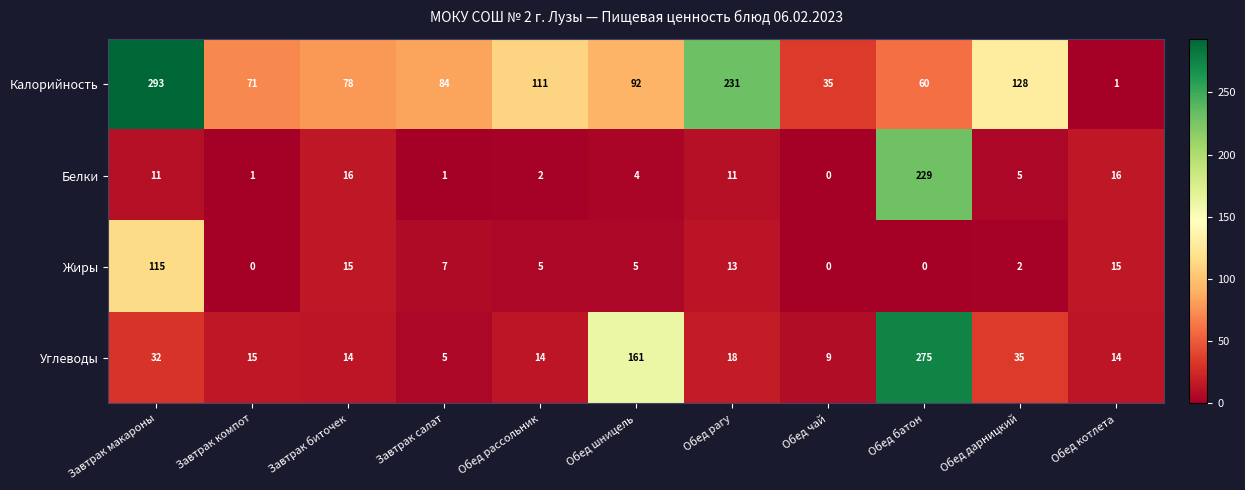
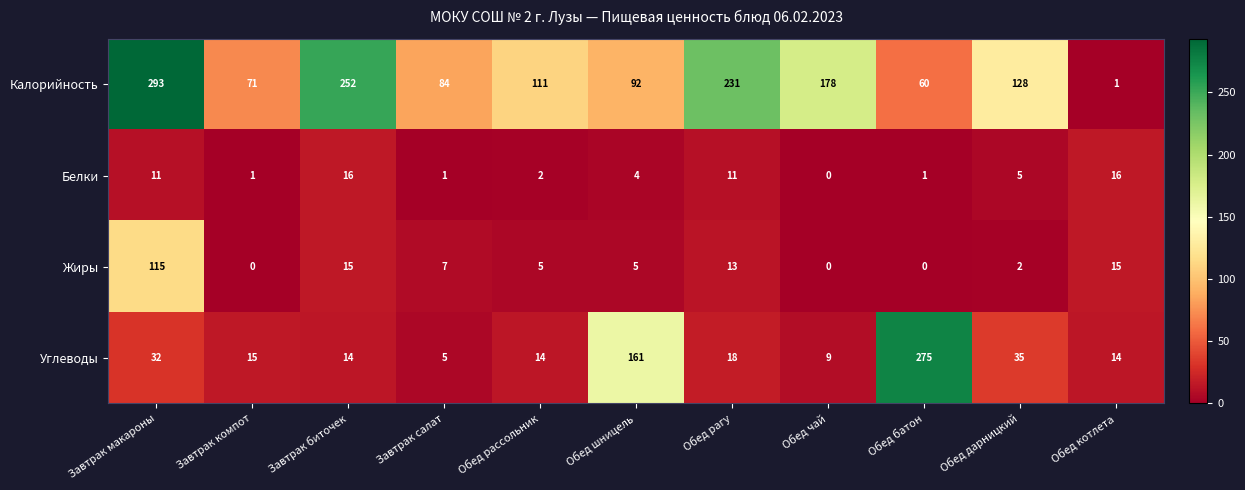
  {
    "Калорийность": {
      "Завтрак макароны": 293,
      "Завтрак компот": 71,
-     "Завтрак биточек": 78,
+     "Завтрак биточек": 252,
      "Завтрак салат": 84,
      "Обед рассольник": 111,
      "Обед шницель": 92,
      "Обед рагу": 231,
-     "Обед чай": 35,
+     "Обед чай": 178,
      "Обед батон": 60,
      "Обед дарницкий": 128,
      "Обед котлета": 1
    },
    "Белки": {
      "Завтрак макароны": 11,
      "Завтрак компот": 1,
      "Завтрак биточек": 16,
      "Завтрак салат": 1,
      "Обед рассольник": 2,
      "Обед шницель": 4,
      "Обед рагу": 11,
      "Обед чай": 0,
-     "Обед батон": 229,
+     "Обед батон": 1,
      "Обед дарницкий": 5,
      "Обед котлета": 16
    },
    "Жиры": {
      "Завтрак макароны": 115,
      "Завтрак компот": 0,
      "Завтрак биточек": 15,
      "Завтрак салат": 7,
      "Обед рассольник": 5,
      "Обед шницель": 5,
      "Обед рагу": 13,
      "Обед чай": 0,
      "Обед батон": 0,
      "Обед дарницкий": 2,
      "Обед котлета": 15
    },
    "Углеводы": {
      "Завтрак макароны": 32,
      "Завтрак компот": 15,
      "Завтрак биточек": 14,
      "Завтрак салат": 5,
      "Обед рассольник": 14,
      "Обед шницель": 161,
      "Обед рагу": 18,
      "Обед чай": 9,
      "Обед батон": 275,
      "Обед дарницкий": 35,
      "Обед котлета": 14
    }
  }
